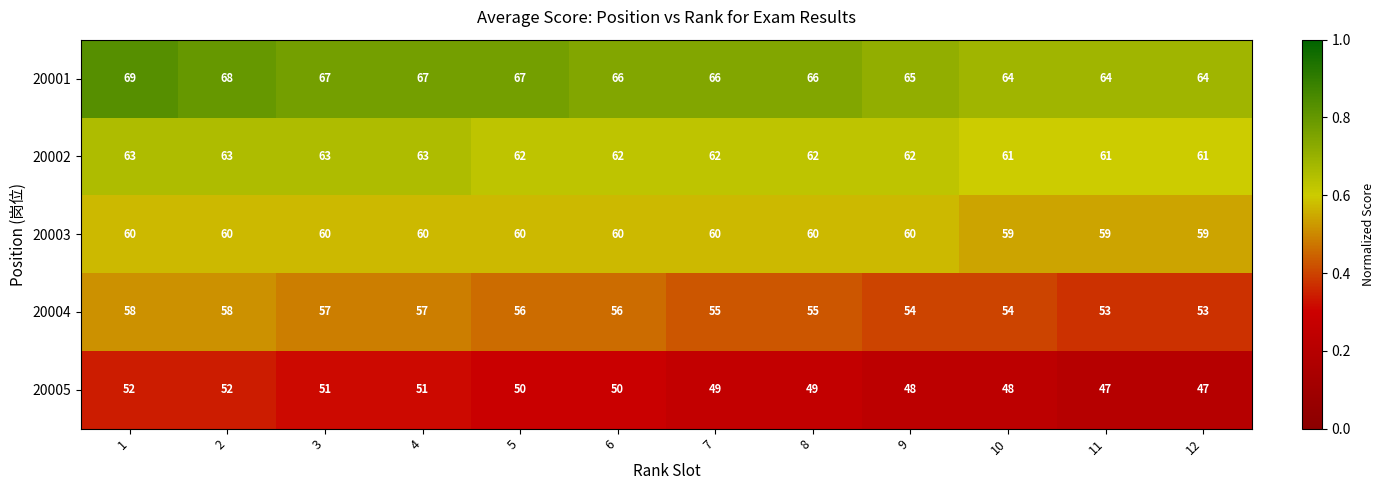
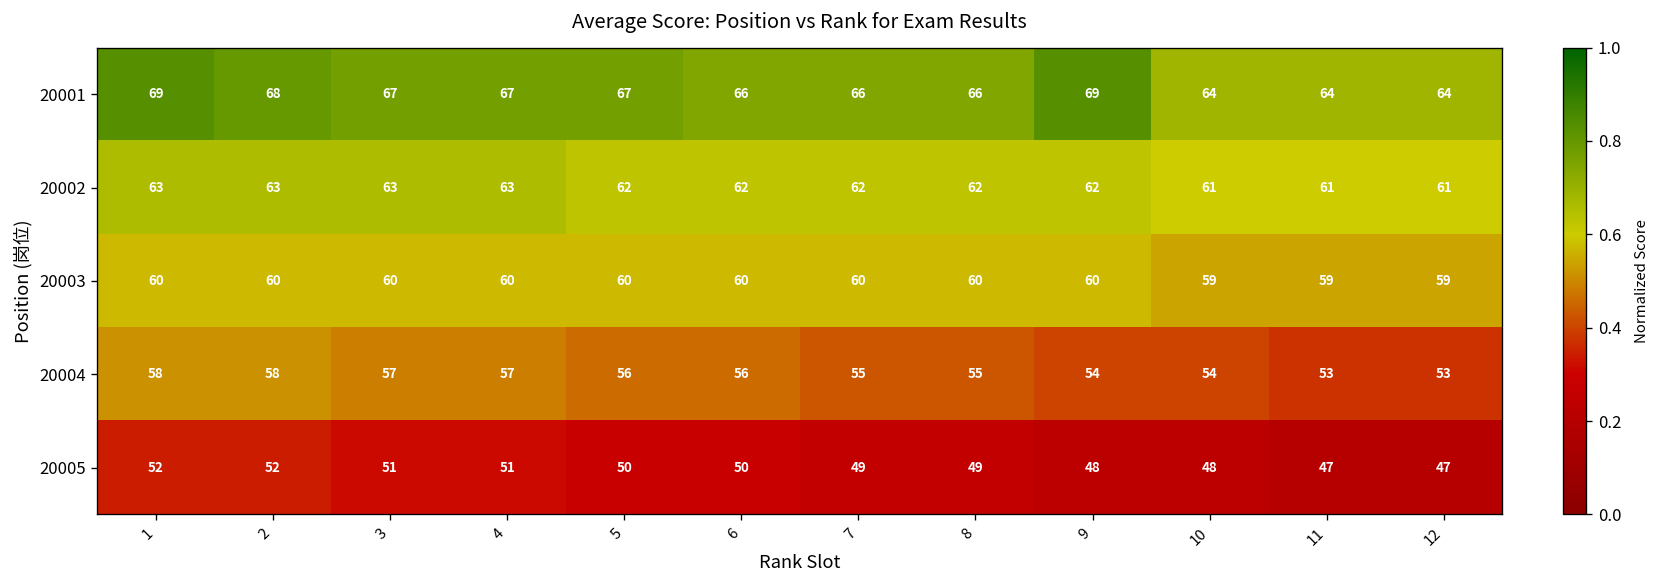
  {
    "20001": {
      "1": 69,
      "2": 68,
      "3": 67,
      "4": 67,
      "5": 67,
      "6": 66,
      "7": 66,
      "8": 66,
-     "9": 65,
+     "9": 69,
      "10": 64,
      "11": 64,
      "12": 64
    },
    "20002": {
      "1": 63,
      "2": 63,
      "3": 63,
      "4": 63,
      "5": 62,
      "6": 62,
      "7": 62,
      "8": 62,
      "9": 62,
      "10": 61,
      "11": 61,
      "12": 61
    },
    "20003": {
      "1": 60,
      "2": 60,
      "3": 60,
      "4": 60,
      "5": 60,
      "6": 60,
      "7": 60,
      "8": 60,
      "9": 60,
      "10": 59,
      "11": 59,
      "12": 59
    },
    "20004": {
      "1": 58,
      "2": 58,
      "3": 57,
      "4": 57,
      "5": 56,
      "6": 56,
      "7": 55,
      "8": 55,
      "9": 54,
      "10": 54,
      "11": 53,
      "12": 53
    },
    "20005": {
      "1": 52,
      "2": 52,
      "3": 51,
      "4": 51,
      "5": 50,
      "6": 50,
      "7": 49,
      "8": 49,
      "9": 48,
      "10": 48,
      "11": 47,
      "12": 47
    }
  }
